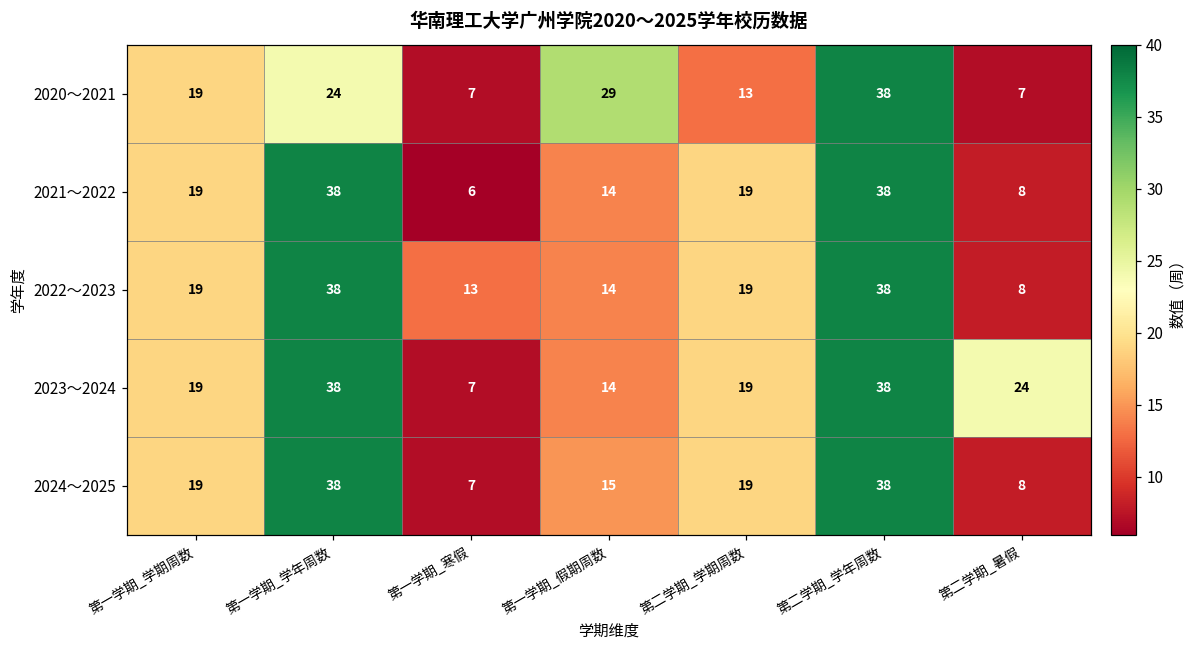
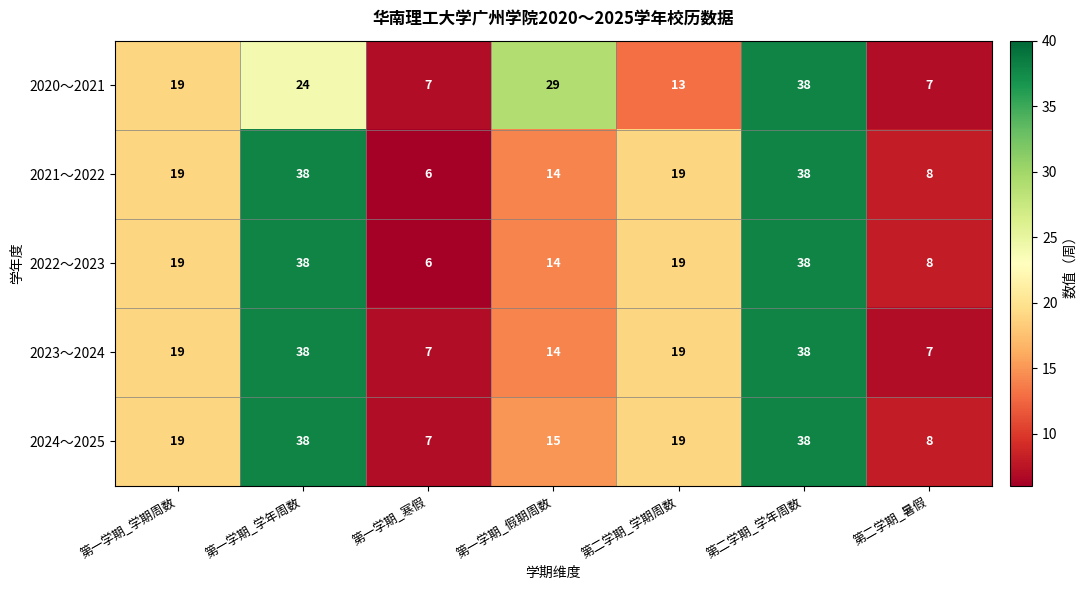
  {
    "2020～2021": {
      "第一学期_学期周数": 19,
      "第一学期_学年周数": 24,
      "第一学期_寒假": 7,
      "第一学期_假期周数": 29,
      "第二学期_学期周数": 13,
      "第二学期_学年周数": 38,
      "第二学期_暑假": 7
    },
    "2021～2022": {
      "第一学期_学期周数": 19,
      "第一学期_学年周数": 38,
      "第一学期_寒假": 6,
      "第一学期_假期周数": 14,
      "第二学期_学期周数": 19,
      "第二学期_学年周数": 38,
      "第二学期_暑假": 8
    },
    "2022～2023": {
      "第一学期_学期周数": 19,
      "第一学期_学年周数": 38,
-     "第一学期_寒假": 13,
+     "第一学期_寒假": 6,
      "第一学期_假期周数": 14,
      "第二学期_学期周数": 19,
      "第二学期_学年周数": 38,
      "第二学期_暑假": 8
    },
    "2023～2024": {
      "第一学期_学期周数": 19,
      "第一学期_学年周数": 38,
      "第一学期_寒假": 7,
      "第一学期_假期周数": 14,
      "第二学期_学期周数": 19,
      "第二学期_学年周数": 38,
-     "第二学期_暑假": 24
+     "第二学期_暑假": 7
    },
    "2024～2025": {
      "第一学期_学期周数": 19,
      "第一学期_学年周数": 38,
      "第一学期_寒假": 7,
      "第一学期_假期周数": 15,
      "第二学期_学期周数": 19,
      "第二学期_学年周数": 38,
      "第二学期_暑假": 8
    }
  }
